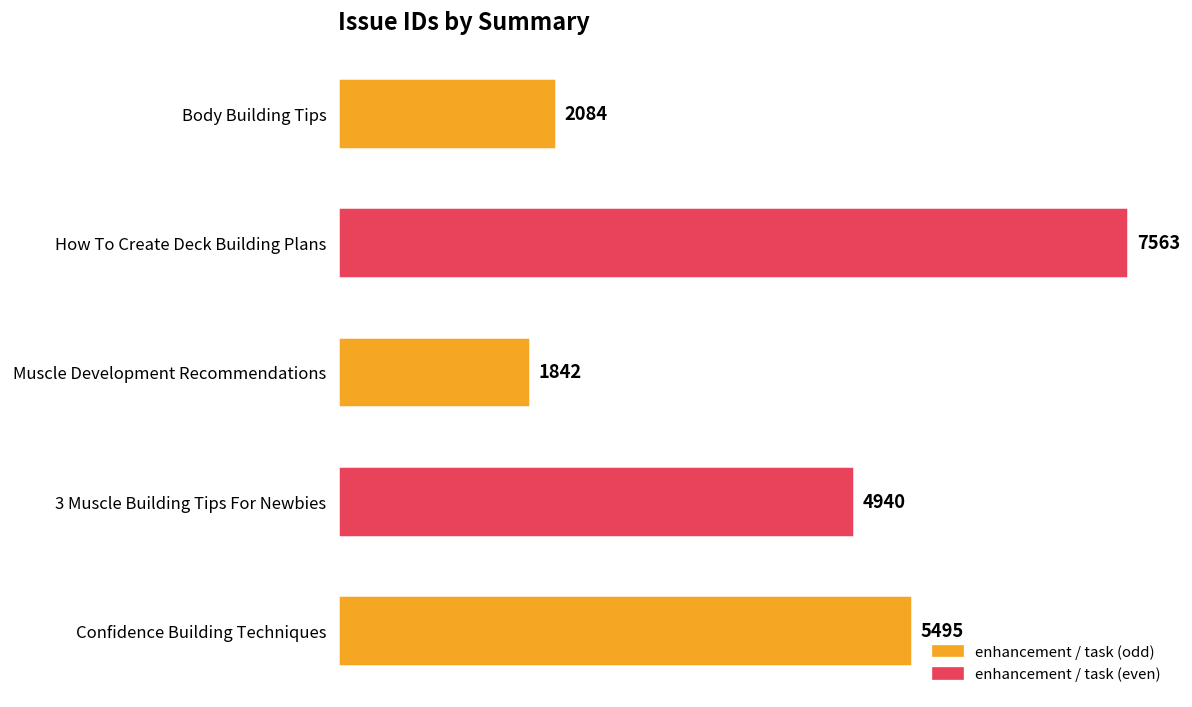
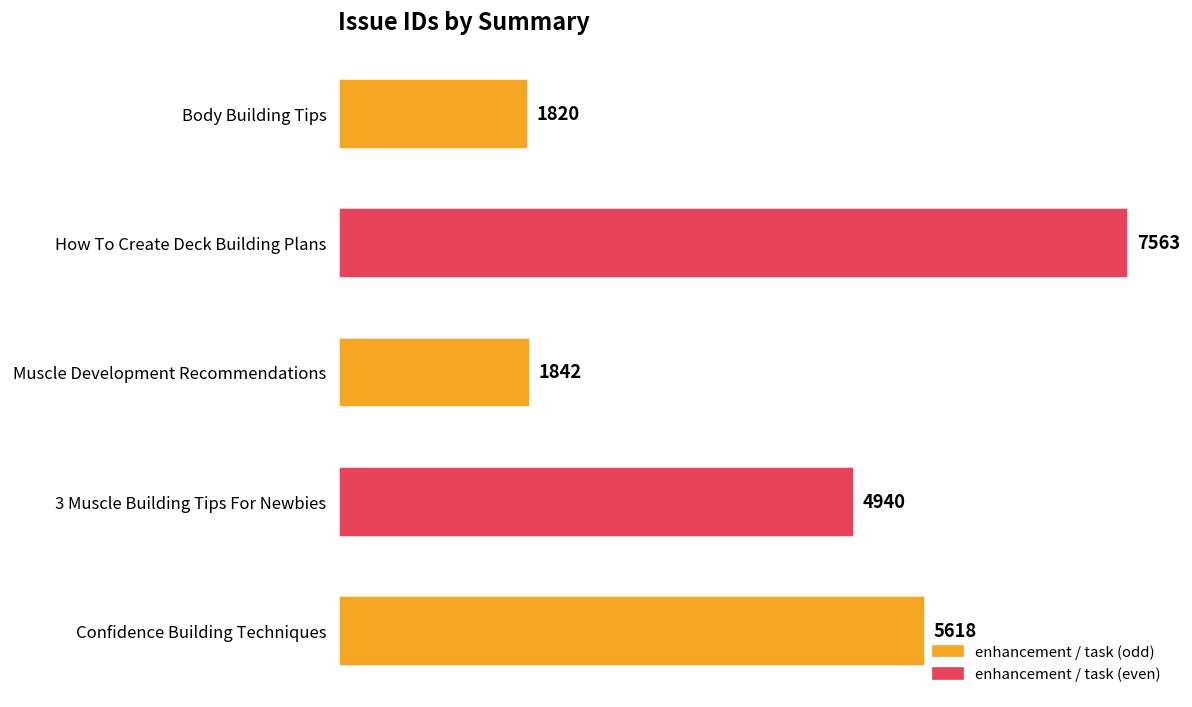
  {
-   "Body Building Tips": 2084,
+   "Body Building Tips": 1820,
    "How To Create Deck Building Plans": 7563,
    "Muscle Development Recommendations": 1842,
    "3 Muscle Building Tips For Newbies": 4940,
-   "Confidence Building Techniques": 5495
+   "Confidence Building Techniques": 5618
  }
